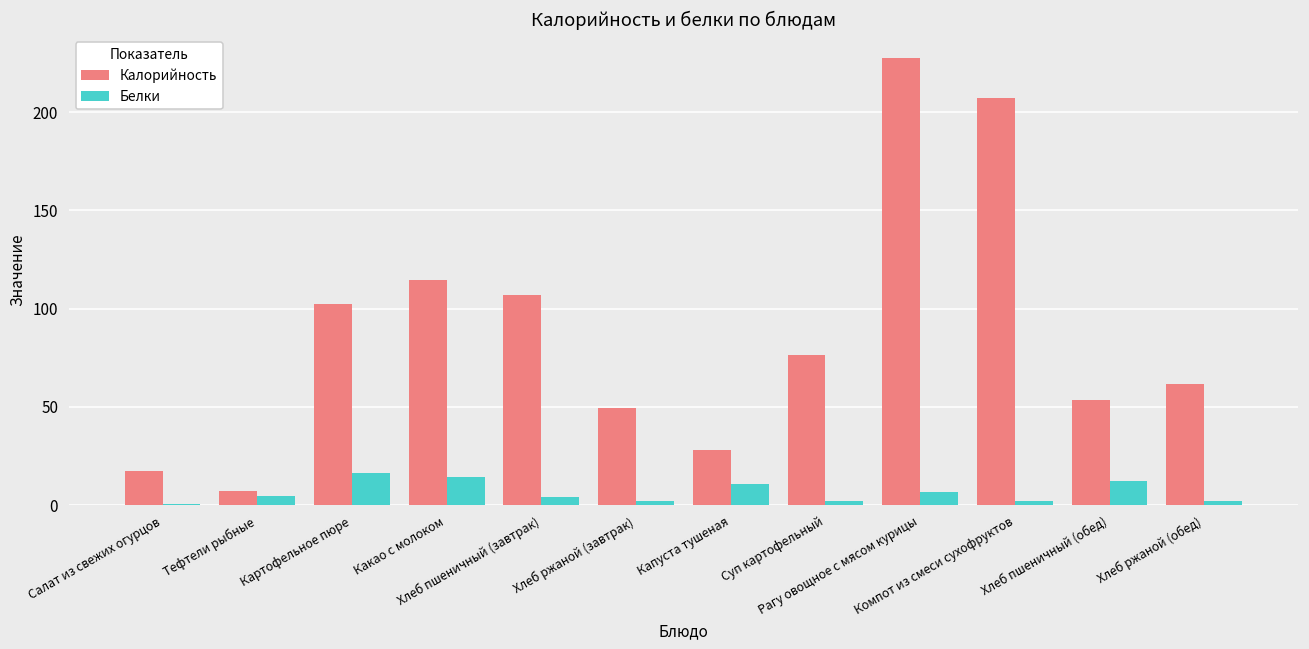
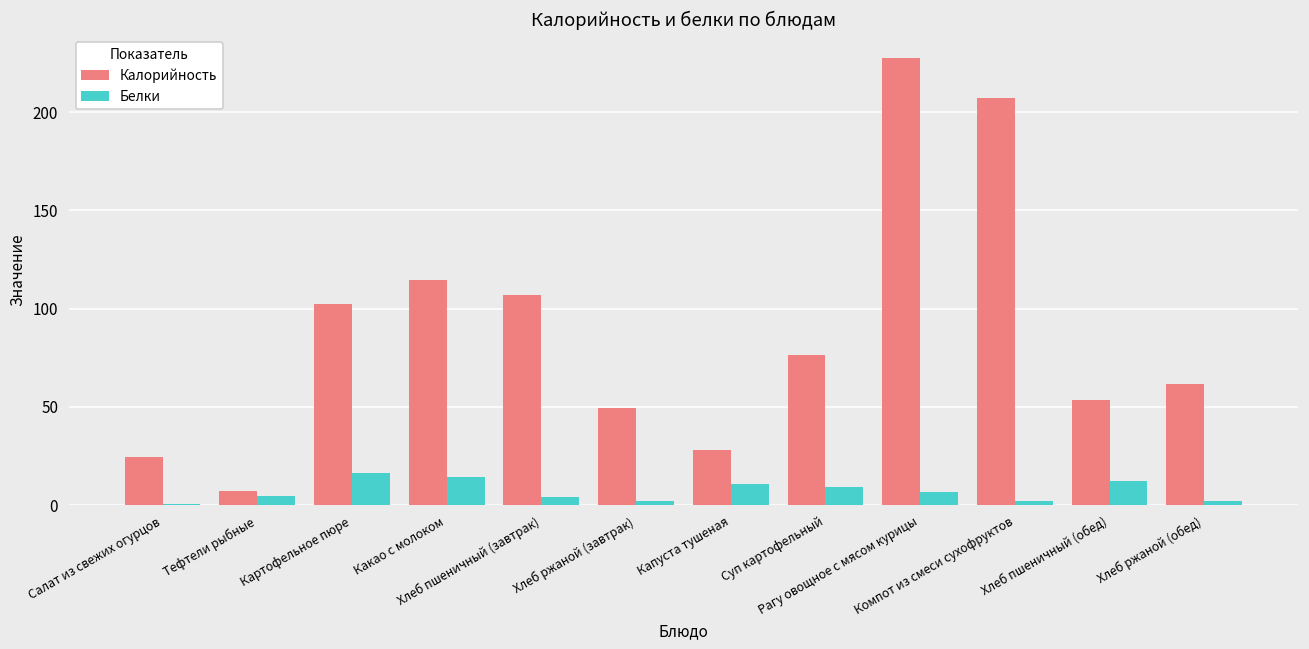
  {
    "Калорийность": {
-     "Салат из свежих огурцов": 17,
+     "Салат из свежих огурцов": 24,
      "Тефтели рыбные": 7,
      "Картофельное пюре": 102,
      "Какао с молоком": 115,
      "Хлеб пшеничный (завтрак)": 107,
      "Хлеб ржаной (завтрак)": 50,
      "Капуста тушеная": 28,
      "Суп картофельный": 77,
      "Рагу овощное с мясом курицы": 228,
      "Компот из смеси сухофруктов": 207,
      "Хлеб пшеничный (обед)": 53,
      "Хлеб ржаной (обед)": 61
    },
    "Белки": {
      "Тефтели рыбные": 5,
      "Картофельное пюре": 16,
      "Какао с молоком": 14,
      "Хлеб пшеничный (завтрак)": 4,
      "Хлеб ржаной (завтрак)": 2,
      "Капуста тушеная": 11,
-     "Суп картофельный": 2,
+     "Суп картофельный": 9,
      "Рагу овощное с мясом курицы": 7,
      "Компот из смеси сухофруктов": 2,
      "Хлеб пшеничный (обед)": 12,
      "Хлеб ржаной (обед)": 2
    }
  }
